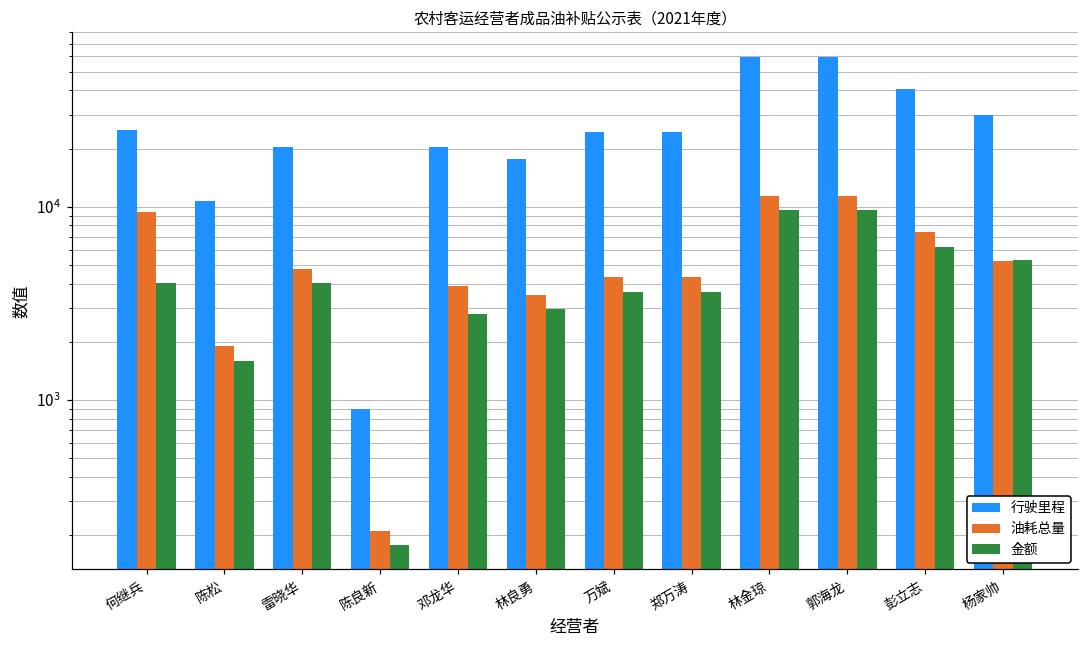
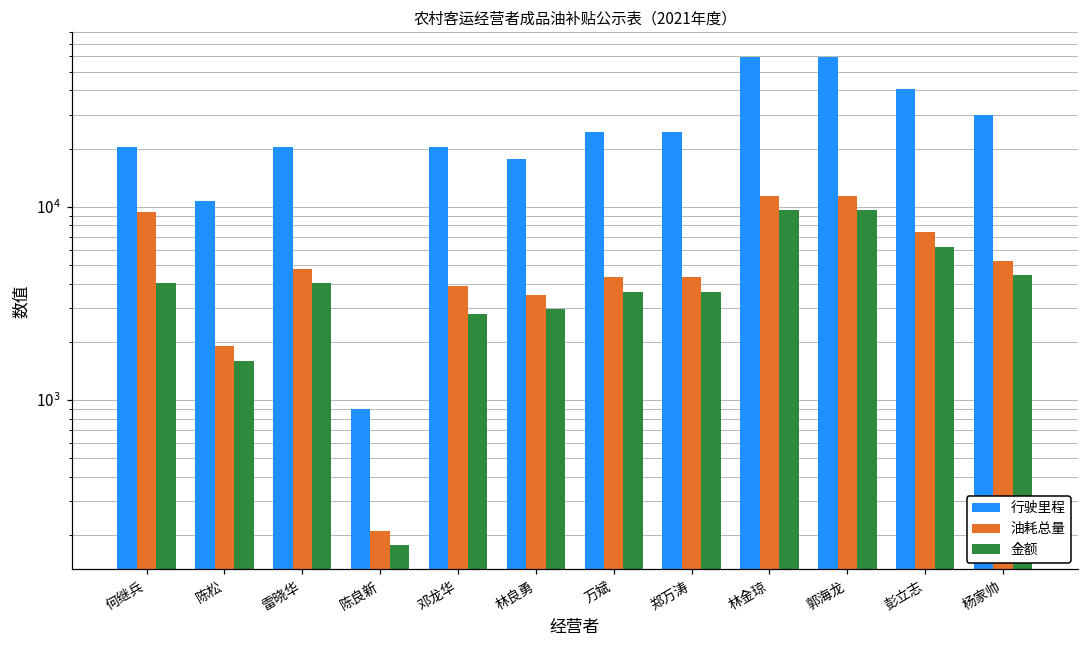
  {
    "行驶里程": {
-     "何继兵": 25000,
+     "何继兵": 20000,
      "陈松": 11000,
      "雷晓华": 20000,
      "陈良新": 900,
      "邓龙华": 20000,
      "林良勇": 18000,
      "万斌": 24000,
      "郑万涛": 24000,
      "林金琼": 60000,
      "郭海龙": 60000,
      "彭立志": 41000,
      "杨家帅": 30000
    },
    "油耗总量": {
      "何继兵": 9000,
      "陈松": 1900,
      "雷晓华": 4800,
      "陈良新": 210,
      "邓龙华": 3900,
      "林良勇": 3500,
      "万斌": 4300,
      "郑万涛": 4300,
      "林金琼": 11000,
      "郭海龙": 11000,
      "彭立志": 7400,
      "杨家帅": 5300
    },
    "金额": {
      "何继兵": 4000,
      "陈松": 1600,
      "雷晓华": 4000,
      "陈良新": 180,
      "邓龙华": 2800,
      "林良勇": 2900,
      "万斌": 3600,
      "郑万涛": 3600,
      "林金琼": 10000,
      "郭海龙": 10000,
      "彭立志": 6200,
-     "杨家帅": 5300
+     "杨家帅": 4400
    }
  }
